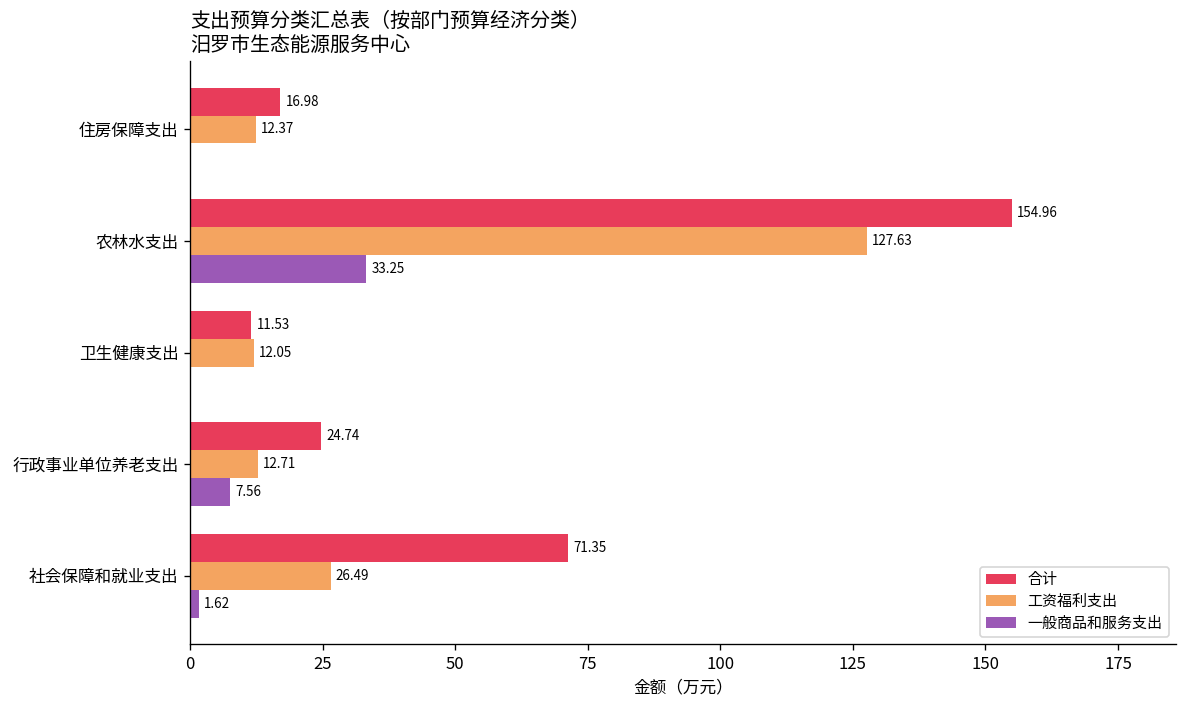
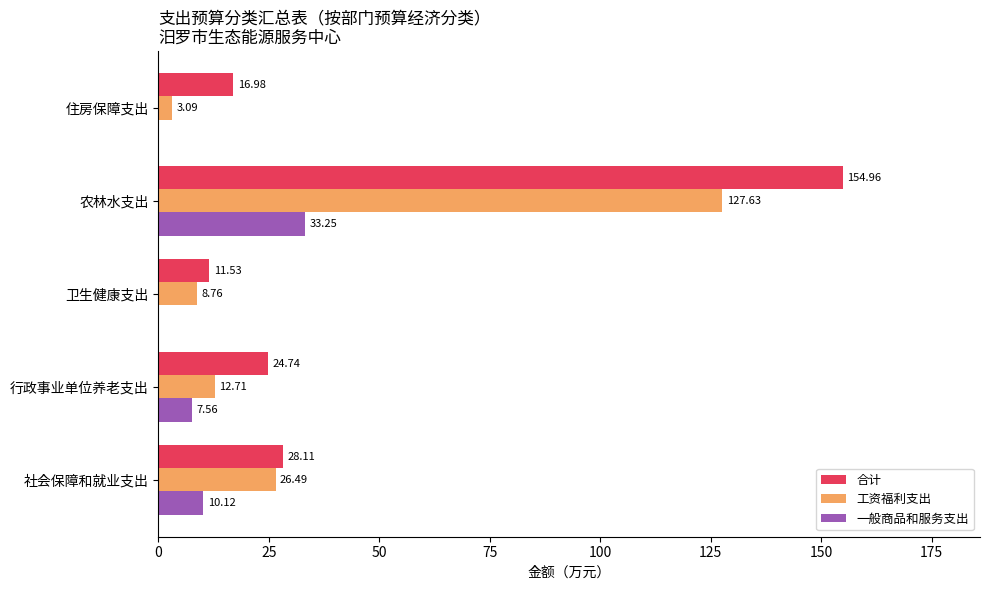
  {
    "合计": {
      "住房保障支出": 16.98,
      "农林水支出": 154.96,
      "卫生健康支出": 11.53,
      "行政事业单位养老支出": 24.74,
-     "社会保障和就业支出": 71.35
+     "社会保障和就业支出": 28.11
    },
    "工资福利支出": {
-     "住房保障支出": 12.37,
+     "住房保障支出": 3.09,
      "农林水支出": 127.63,
-     "卫生健康支出": 12.05,
+     "卫生健康支出": 8.76,
      "行政事业单位养老支出": 12.71,
      "社会保障和就业支出": 26.49
    },
    "一般商品和服务支出": {
      "农林水支出": 33.25,
      "行政事业单位养老支出": 7.56,
-     "社会保障和就业支出": 1.62
+     "社会保障和就业支出": 10.12
    }
  }
